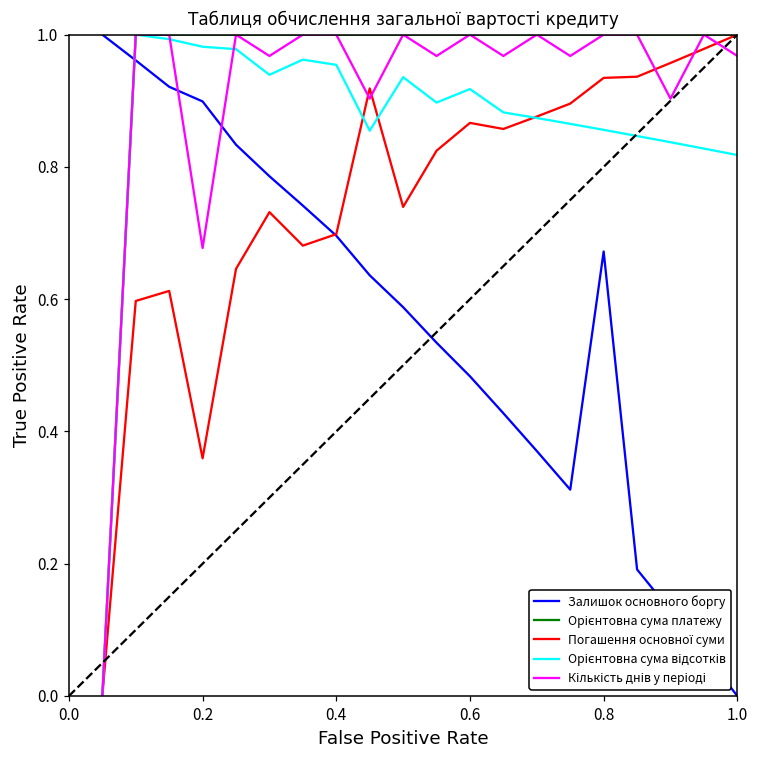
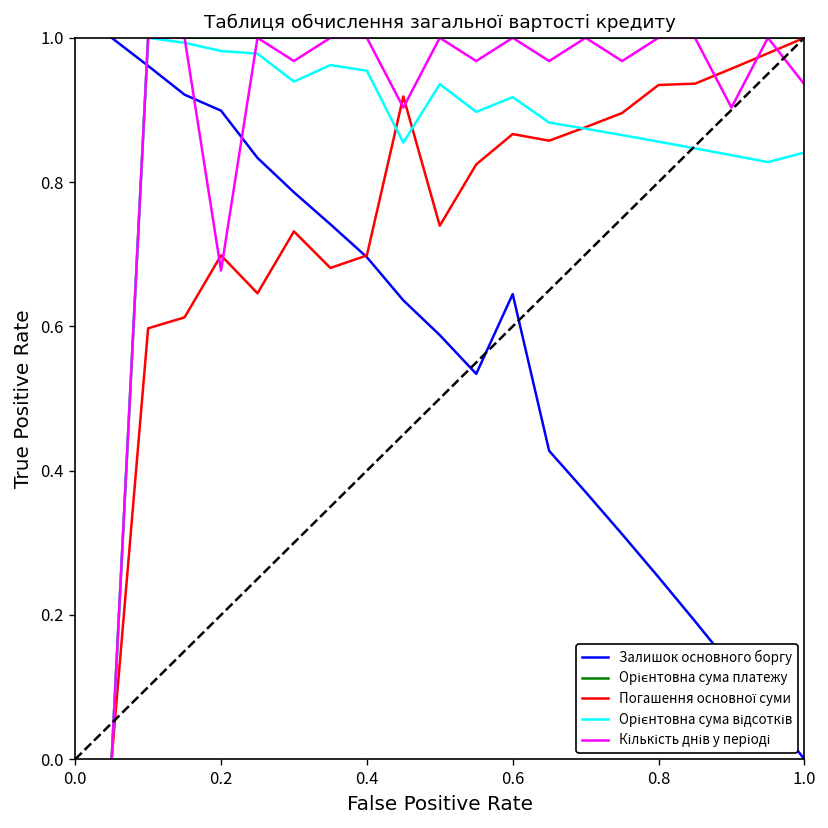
  {
    "Залишок основного боргу": {
      "0.2": 0.90,
-     "0.6": 0.48,
-     "0.8": 0.67,
+     "0.6": 0.64,
+     "0.8": 0.25,
      "1.0": 0.00
    },
    "Орієнтовна сума платежу": {
      "0.2": 1.00
    },
    "Погашення основної суми": {
-     "0.2": 0.36,
+     "0.2": 0.70,
      "0.6": 0.87,
      "0.8": 0.93
    },
    "Орієнтовна сума відсотків": {
      "0.2": 0.98,
      "0.4": 0.95,
      "0.6": 0.92,
      "0.8": 0.86,
-     "1.0": 0.82
+     "1.0": 0.84
    },
    "Кількість днів у періоді": {
      "0.2": 0.68,
-     "1.0": 0.97
+     "1.0": 0.94
    }
  }
